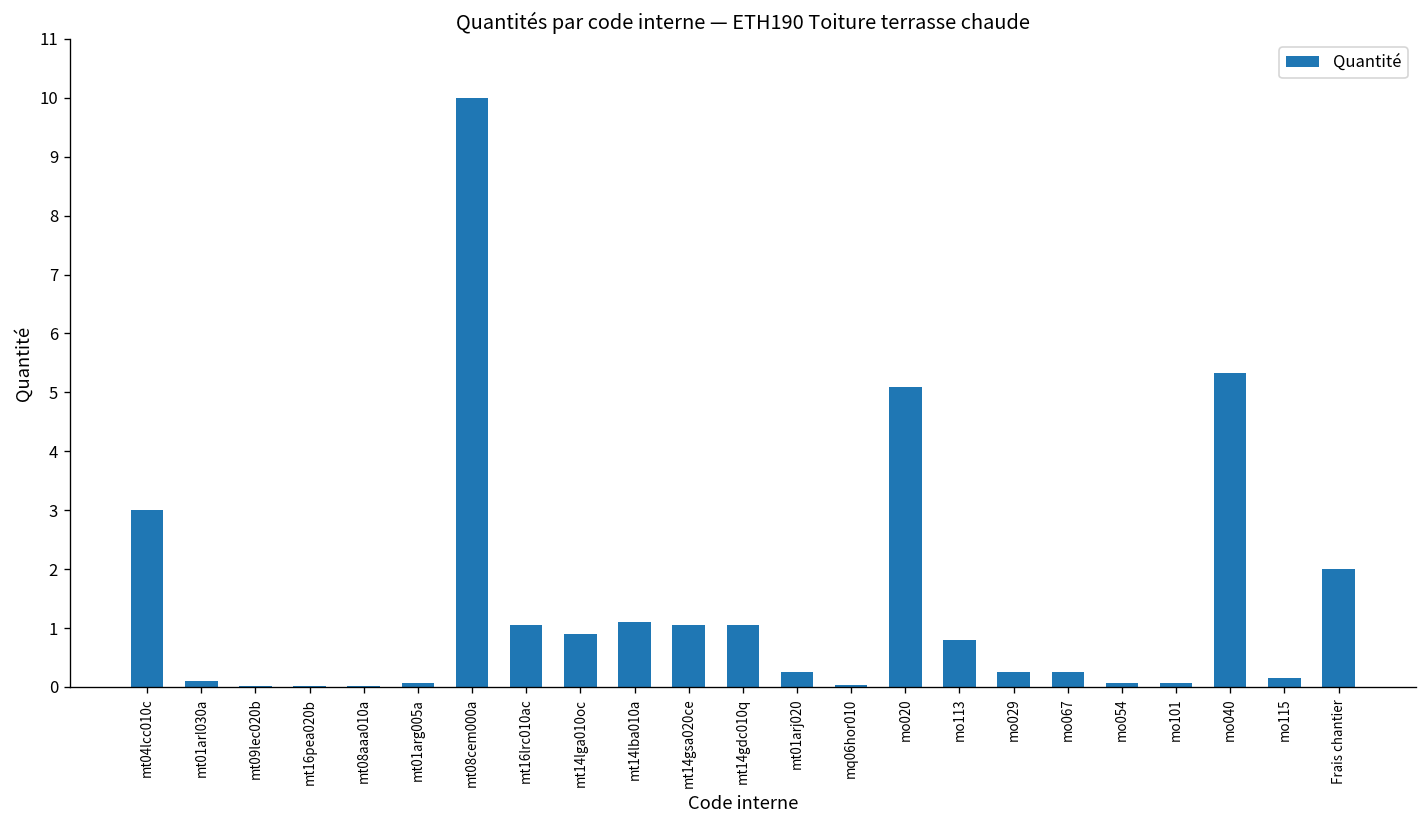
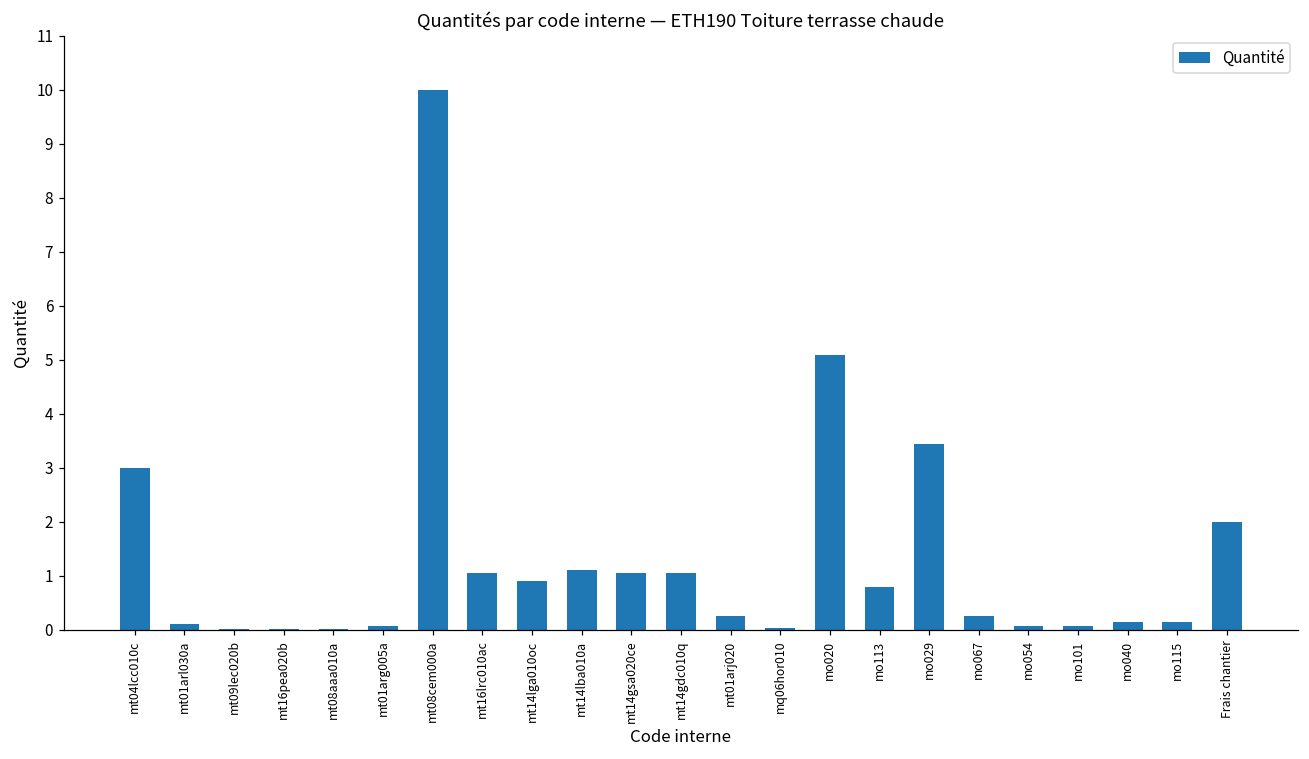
  {
    "mt04lcc010c": 3.0,
    "mt01arl030a": 0.1,
    "mt01arg005a": 0.1,
    "mt08cem000a": 10.0,
    "mt16lrc010ac": 1.1,
    "mt14lga010oc": 0.9,
    "mt14lba010a": 1.1,
    "mt14gsa020ce": 1.1,
    "mt14gdc010q": 1.1,
    "mt01arj020": 0.3,
    "mo020": 5.1,
    "mo113": 0.8,
-   "mo029": 0.3,
+   "mo029": 3.4,
    "mo067": 0.3,
    "mo054": 0.1,
    "mo101": 0.1,
-   "mo040": 5.3,
+   "mo040": 0.1,
    "mo115": 0.1,
    "Frais chantier": 2.0
  }
